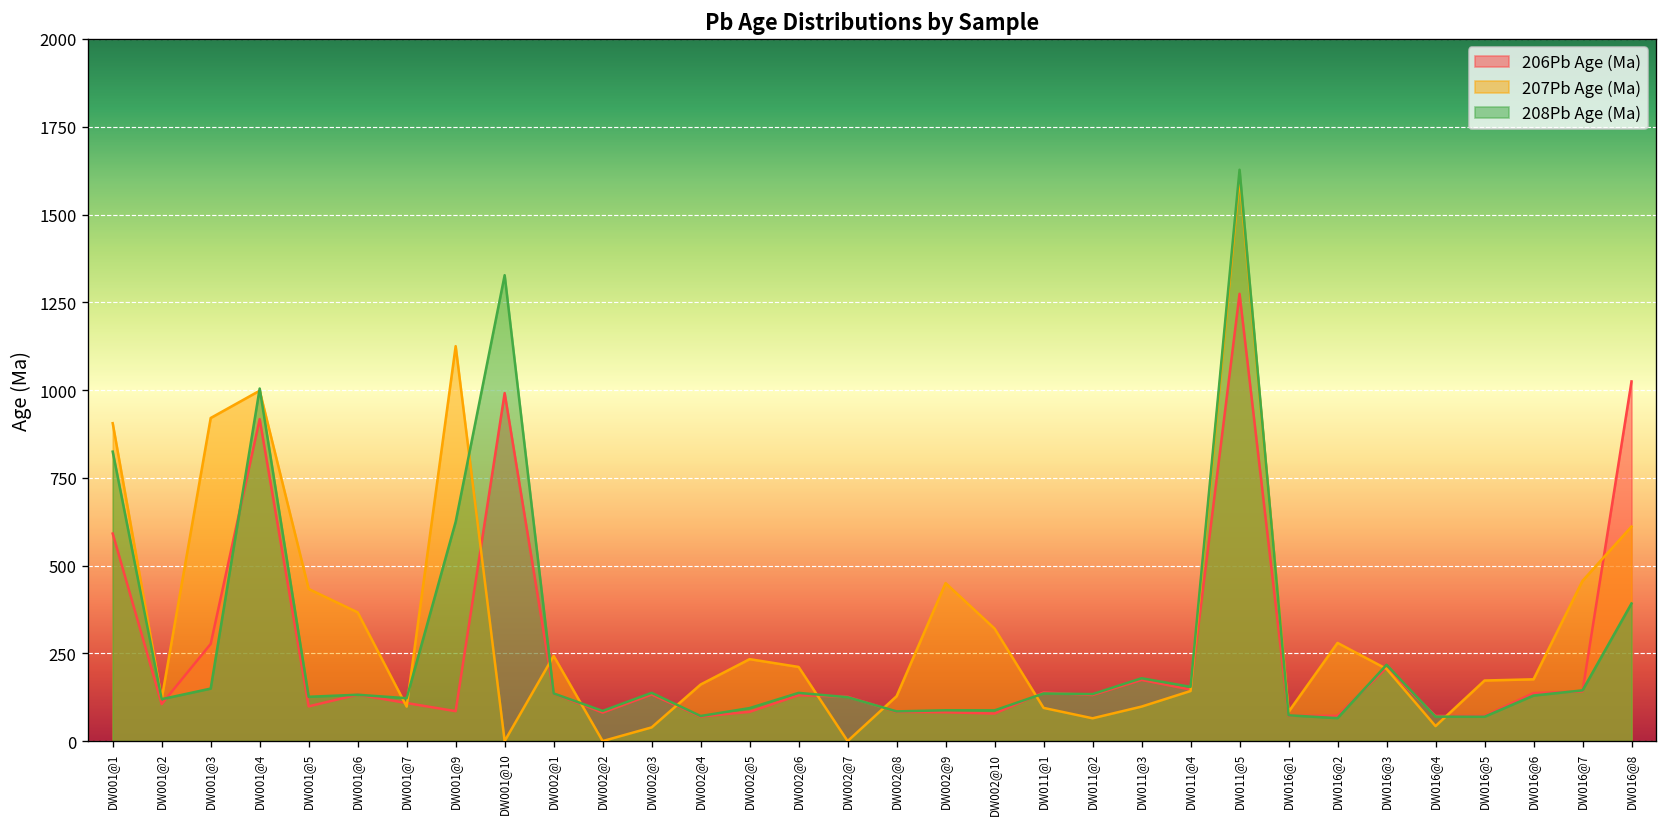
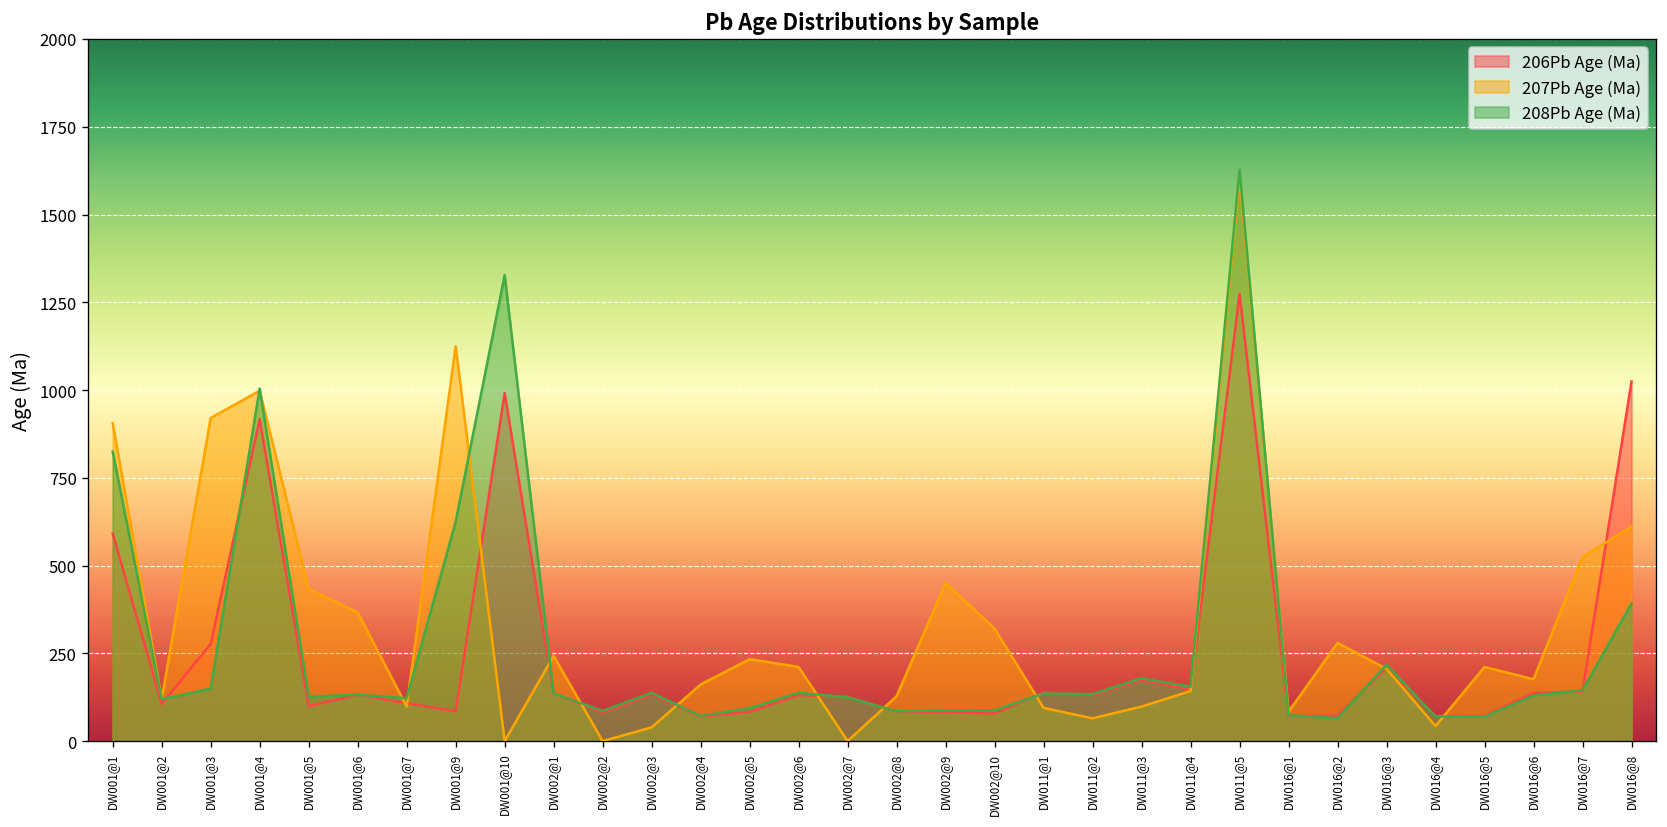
  {
    "206Pb Age (Ma)": {
      "DW001@1": 590,
      "DW001@2": 110,
      "DW001@3": 280,
      "DW001@4": 920,
      "DW001@5": 100,
      "DW001@7": 110,
      "DW001@9": 90,
      "DW001@10": 990,
      "DW002@5": 80,
      "DW002@10": 80,
      "DW011@5": 1270,
      "DW016@8": 1020
    },
    "207Pb Age (Ma)": {
      "DW001@1": 910,
      "DW001@3": 920,
      "DW001@5": 430,
      "DW001@6": 370,
      "DW001@7": 100,
      "DW001@9": 1130,
      "DW001@10": 0,
      "DW002@1": 240,
      "DW002@2": 0,
      "DW002@3": 40,
      "DW002@4": 160,
      "DW002@5": 230,
      "DW002@6": 210,
      "DW002@7": 0,
      "DW002@8": 130,
      "DW002@9": 450,
      "DW002@10": 320,
      "DW011@1": 90,
      "DW011@2": 60,
      "DW011@3": 100,
      "DW011@5": 1610,
      "DW016@1": 80,
      "DW016@2": 280,
      "DW016@4": 40,
-     "DW016@5": 170,
+     "DW016@5": 210,
      "DW016@6": 180,
-     "DW016@7": 460,
+     "DW016@7": 520,
      "DW016@8": 610
    },
    "208Pb Age (Ma)": {
      "DW001@1": 820,
      "DW001@3": 150,
      "DW001@5": 130,
      "DW001@7": 120,
      "DW001@9": 620,
      "DW001@10": 1330,
      "DW002@5": 90,
      "DW002@10": 90,
      "DW011@5": 1630,
      "DW016@8": 390
    }
  }
